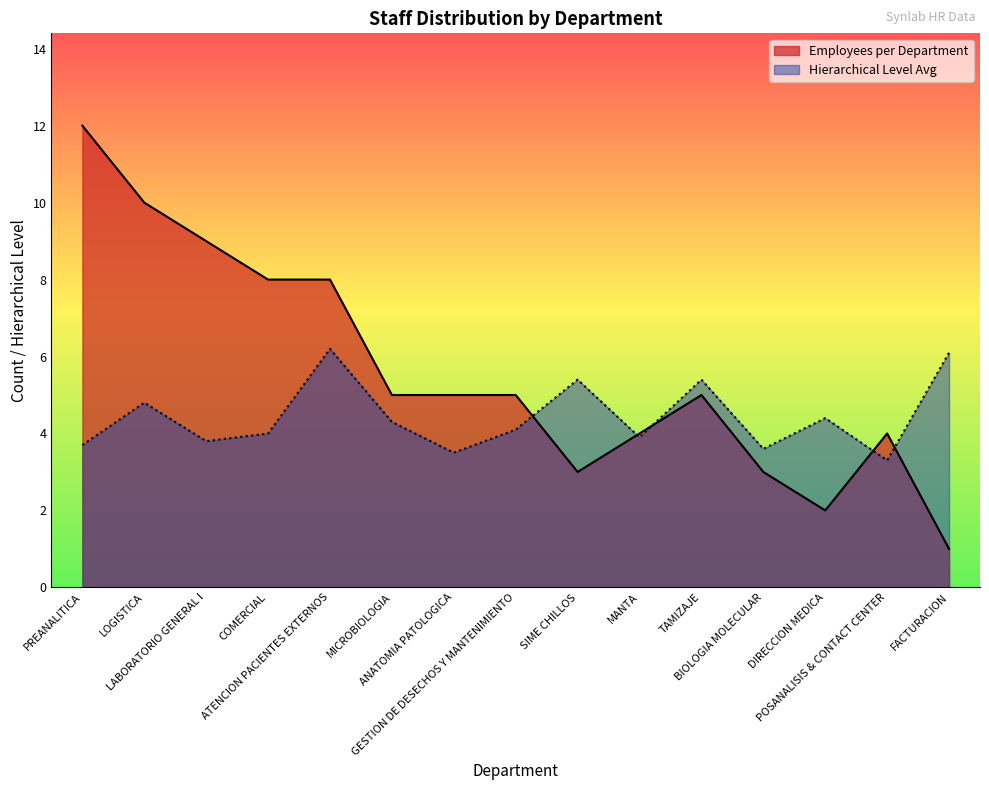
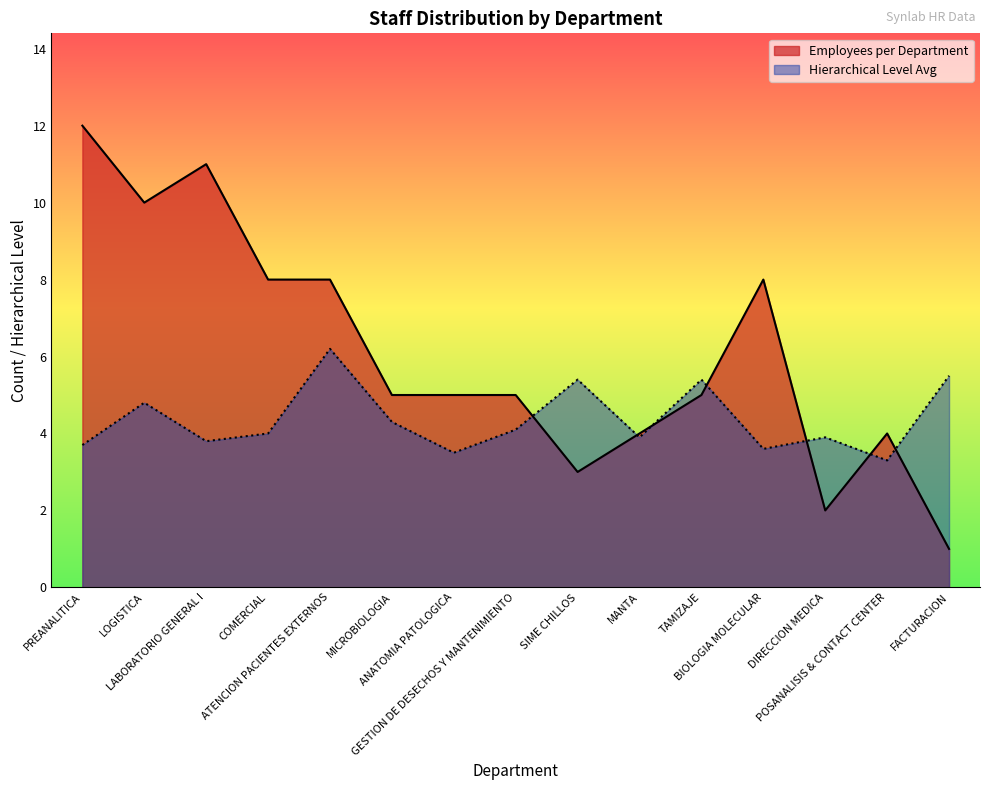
  {
    "Employees per Department": {
      "PREANALITICA": 12,
      "LOGISTICA": 10,
-     "LABORATORIO GENERAL I": 9,
+     "LABORATORIO GENERAL I": 11,
      "COMERCIAL": 8,
      "ATENCION PACIENTES EXTERNOS": 8,
      "MICROBIOLOGIA": 5,
      "ANATOMIA PATOLOGICA": 5,
      "GESTION DE DESECHOS Y MANTENIMIENTO": 5,
      "SIME CHILLOS": 3,
      "MANTA": 4,
      "TAMIZAJE": 5,
-     "BIOLOGIA MOLECULAR": 3,
+     "BIOLOGIA MOLECULAR": 8,
      "DIRECCION MEDICA": 2,
      "POSANALISIS & CONTACT CENTER": 4,
      "FACTURACION": 1
    },
    "Hierarchical Level Avg": {
      "PREANALITICA": 3.7,
      "LOGISTICA": 4.8,
      "LABORATORIO GENERAL I": 3.8,
      "COMERCIAL": 4.0,
      "ATENCION PACIENTES EXTERNOS": 6.2,
      "MICROBIOLOGIA": 4.3,
      "ANATOMIA PATOLOGICA": 3.5,
      "GESTION DE DESECHOS Y MANTENIMIENTO": 4.1,
      "SIME CHILLOS": 5.4,
      "MANTA": 3.9,
      "TAMIZAJE": 5.4,
      "BIOLOGIA MOLECULAR": 3.6,
-     "DIRECCION MEDICA": 4.4,
+     "DIRECCION MEDICA": 3.9,
      "POSANALISIS & CONTACT CENTER": 3.3,
-     "FACTURACION": 6.1
+     "FACTURACION": 5.5
    }
  }
